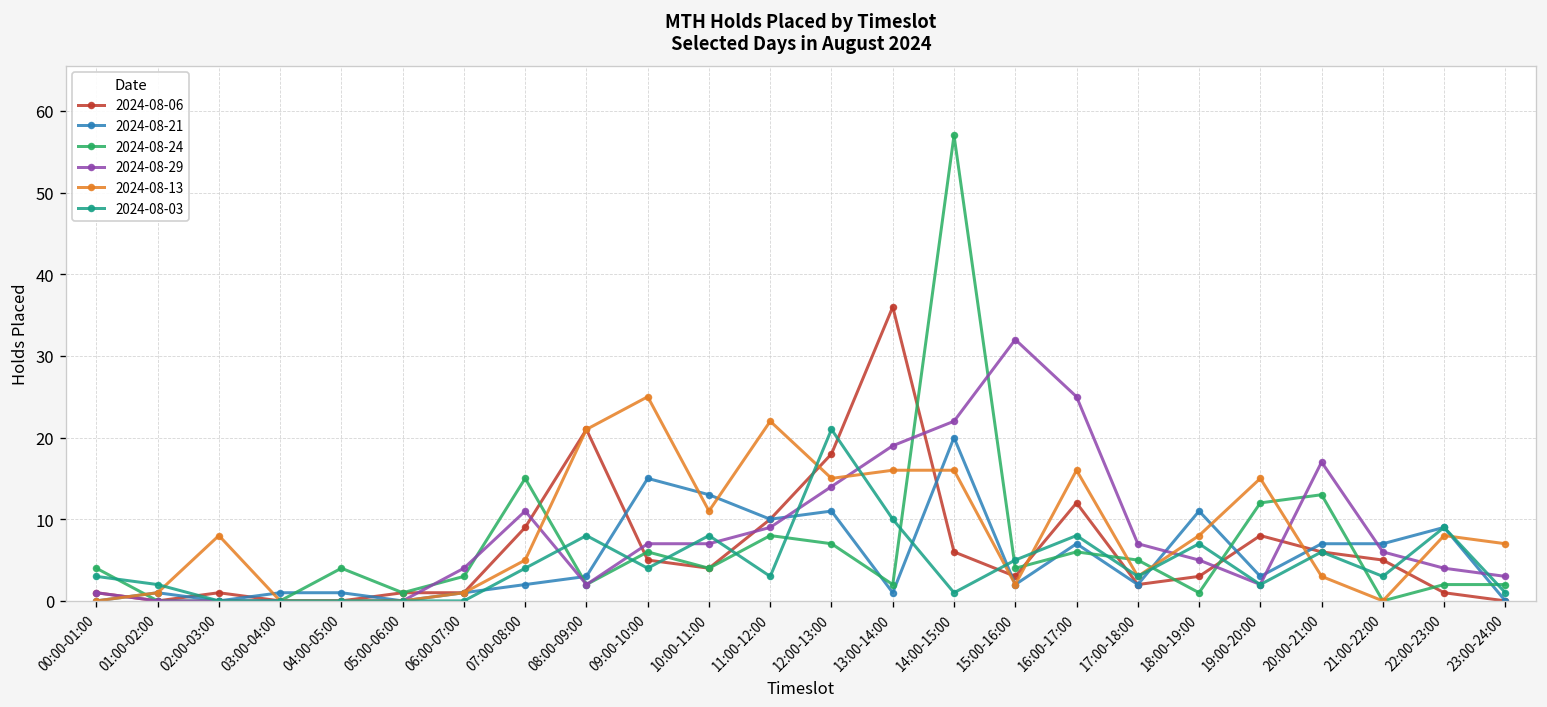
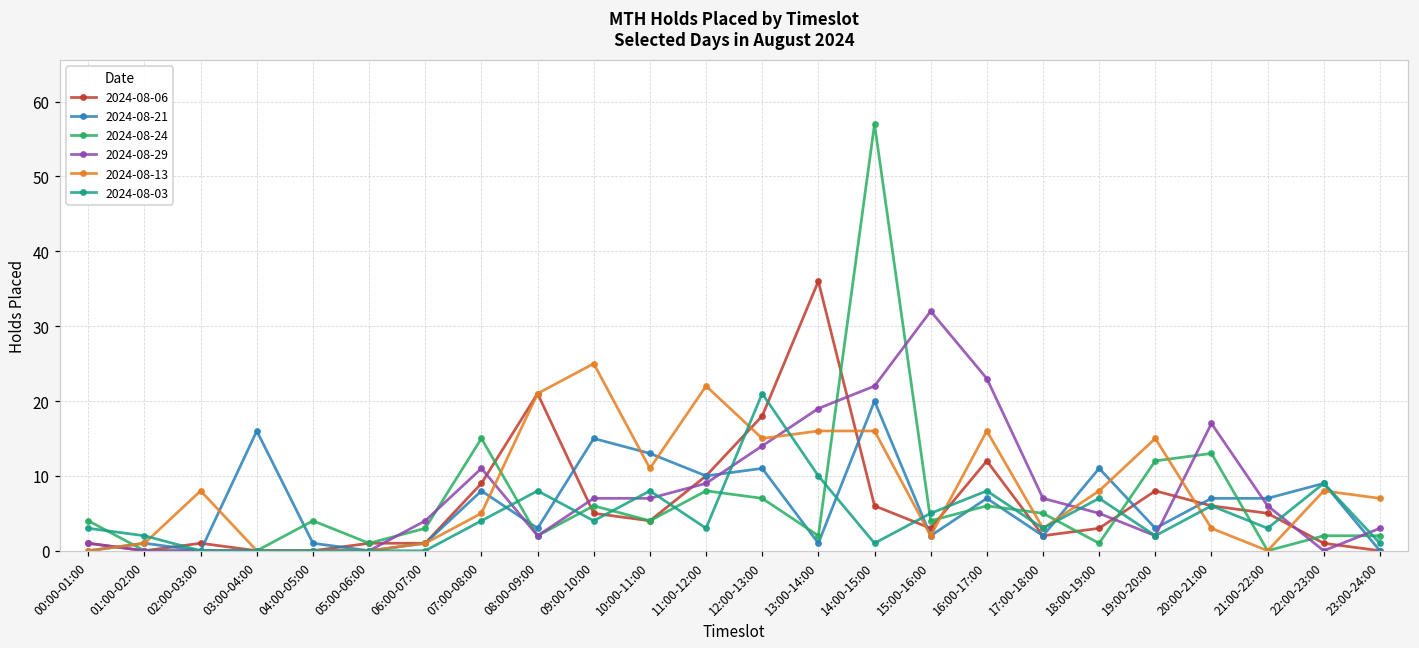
  {
    "2024-08-06": {
      "02:00-03:00": 1,
      "07:00-08:00": 9,
      "09:00-10:00": 5,
      "12:00-13:00": 18,
      "13:00-14:00": 36,
      "14:00-15:00": 6,
      "15:00-16:00": 3,
      "16:00-17:00": 12,
      "18:00-19:00": 3,
      "19:00-20:00": 8,
      "21:00-22:00": 5,
      "22:00-23:00": 1
    },
    "2024-08-21": {
-     "03:00-04:00": 1,
+     "03:00-04:00": 16,
      "04:00-05:00": 1,
-     "07:00-08:00": 2,
+     "07:00-08:00": 8,
      "08:00-09:00": 3,
      "09:00-10:00": 15,
      "10:00-11:00": 13,
      "12:00-13:00": 11,
      "13:00-14:00": 1,
      "14:00-15:00": 20,
      "16:00-17:00": 7,
      "18:00-19:00": 11,
      "19:00-20:00": 3,
      "20:00-21:00": 7,
      "21:00-22:00": 7
    },
    "2024-08-29": {
      "06:00-07:00": 4,
      "07:00-08:00": 11,
      "09:00-10:00": 7,
      "10:00-11:00": 7,
      "11:00-12:00": 9,
      "12:00-13:00": 14,
      "13:00-14:00": 19,
      "14:00-15:00": 22,
      "15:00-16:00": 32,
-     "16:00-17:00": 25,
+     "16:00-17:00": 23,
      "17:00-18:00": 7,
      "18:00-19:00": 5,
      "20:00-21:00": 17,
      "21:00-22:00": 6,
-     "22:00-23:00": 4,
+     "22:00-23:00": 0,
      "23:00-24:00": 3
    },
    "2024-08-13": {
      "02:00-03:00": 8,
      "07:00-08:00": 5,
      "09:00-10:00": 25,
      "10:00-11:00": 11,
      "11:00-12:00": 22,
      "12:00-13:00": 15,
      "13:00-14:00": 16,
      "14:00-15:00": 16,
      "16:00-17:00": 16,
      "18:00-19:00": 8,
      "19:00-20:00": 15,
      "20:00-21:00": 3,
      "22:00-23:00": 8,
      "23:00-24:00": 7
    }
  }
